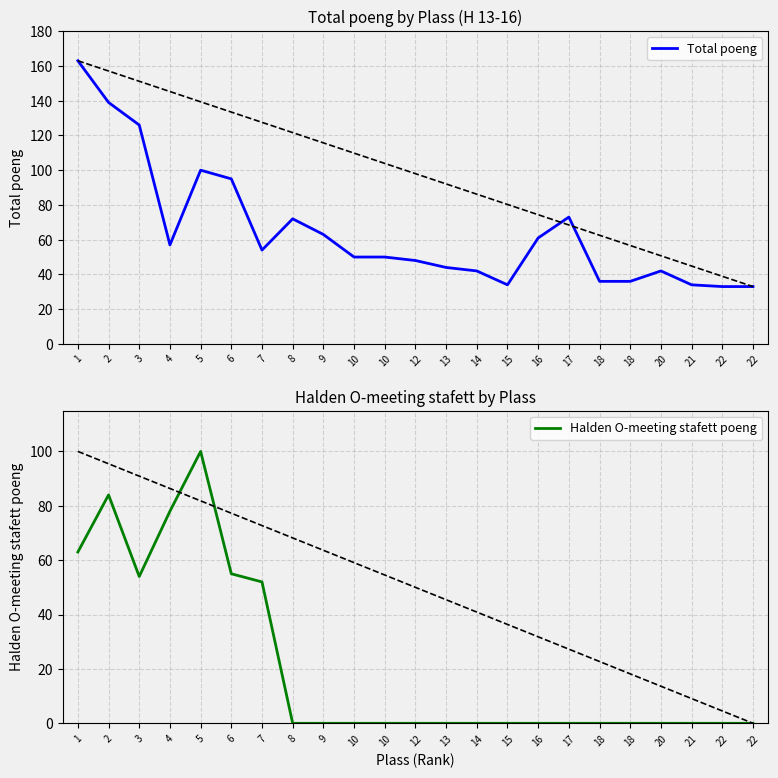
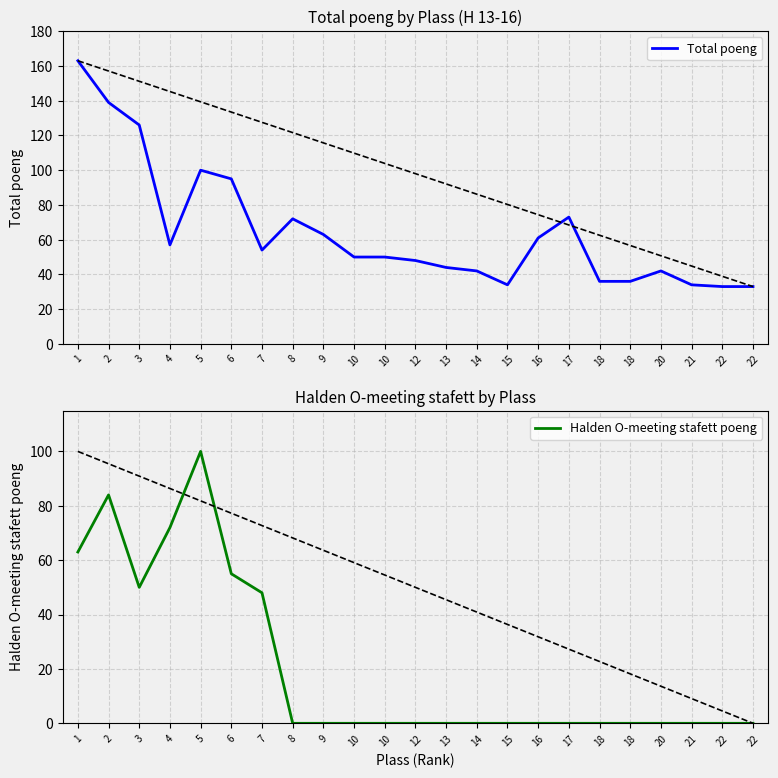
  {
    "Total poeng by Plass (H 13-16)": {
      "Total poeng": {
        "2": 139,
        "3": 126,
        "4": 57,
        "5": 100,
        "6": 95,
        "7": 54,
        "8": 72,
        "9": 63,
        "12": 48,
        "13": 44,
        "14": 42,
        "15": 34,
        "16": 61,
        "17": 73,
        "20": 42,
        "21": 34
      }
    },
    "Halden O-meeting stafett by Plass": {
      "Halden O-meeting stafett poeng": {
        "1": 63,
        "2": 84,
-       "3": 54,
-       "4": 78,
+       "3": 50,
+       "4": 72,
        "5": 100,
        "6": 55,
-       "7": 52,
+       "7": 48,
        "8": 0,
        "9": 0,
        "12": 0,
        "13": 0,
        "14": 0,
        "15": 0,
        "16": 0,
        "17": 0,
        "20": 0,
        "21": 0
      }
    }
  }
